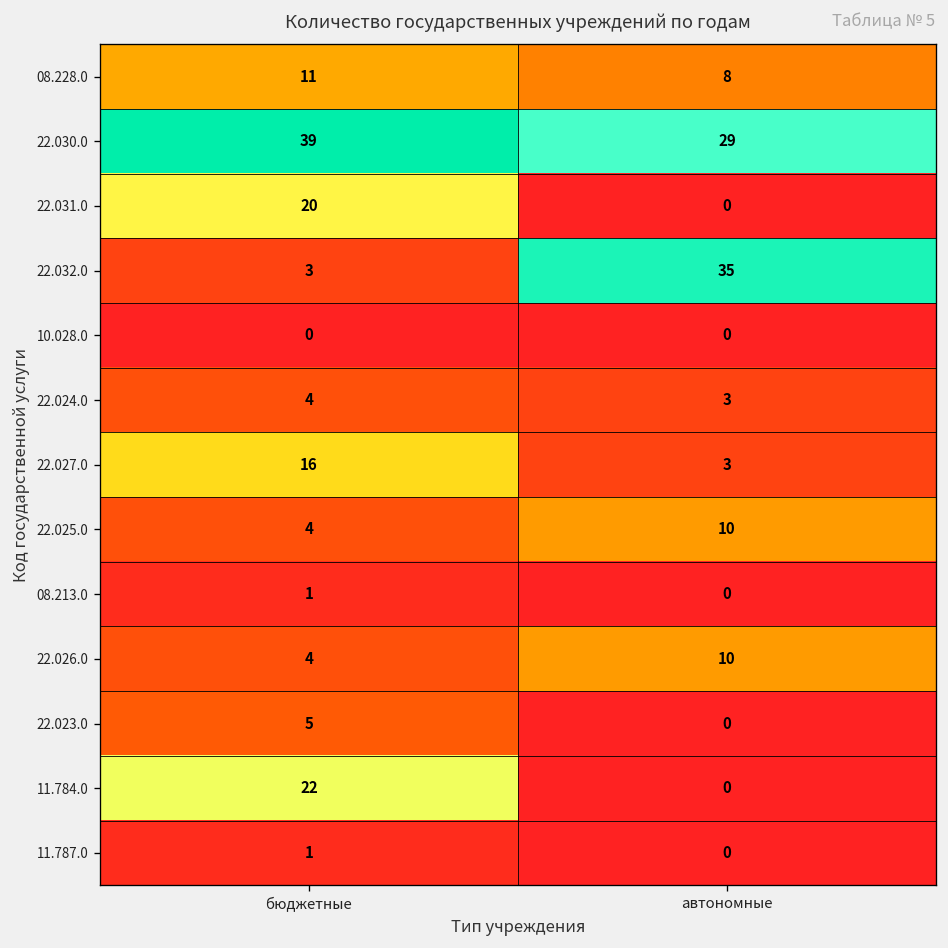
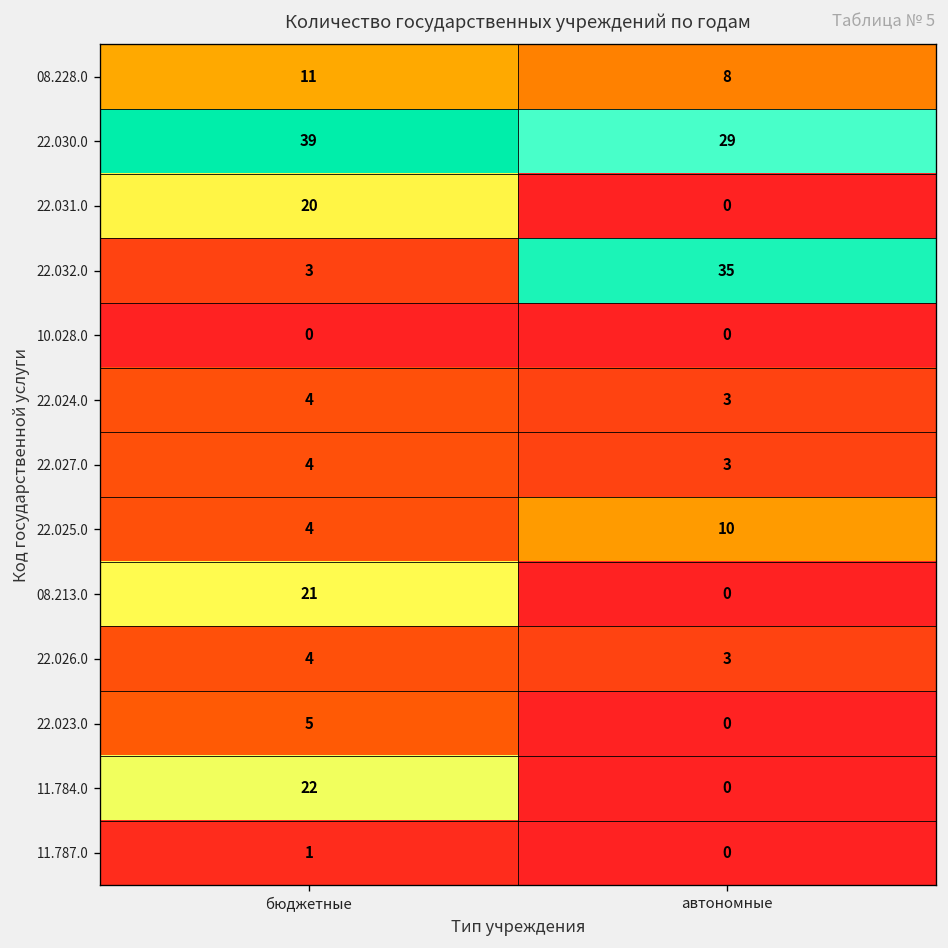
  {
    "08.228.0": {
      "бюджетные": 11,
      "автономные": 8
    },
    "22.030.0": {
      "бюджетные": 39,
      "автономные": 29
    },
    "22.031.0": {
      "бюджетные": 20,
      "автономные": 0
    },
    "22.032.0": {
      "бюджетные": 3,
      "автономные": 35
    },
    "10.028.0": {
      "бюджетные": 0,
      "автономные": 0
    },
    "22.024.0": {
      "бюджетные": 4,
      "автономные": 3
    },
    "22.027.0": {
-     "бюджетные": 16,
+     "бюджетные": 4,
      "автономные": 3
    },
    "22.025.0": {
      "бюджетные": 4,
      "автономные": 10
    },
    "08.213.0": {
-     "бюджетные": 1,
+     "бюджетные": 21,
      "автономные": 0
    },
    "22.026.0": {
      "бюджетные": 4,
-     "автономные": 10
+     "автономные": 3
    },
    "22.023.0": {
      "бюджетные": 5,
      "автономные": 0
    },
    "11.784.0": {
      "бюджетные": 22,
      "автономные": 0
    },
    "11.787.0": {
      "бюджетные": 1,
      "автономные": 0
    }
  }
